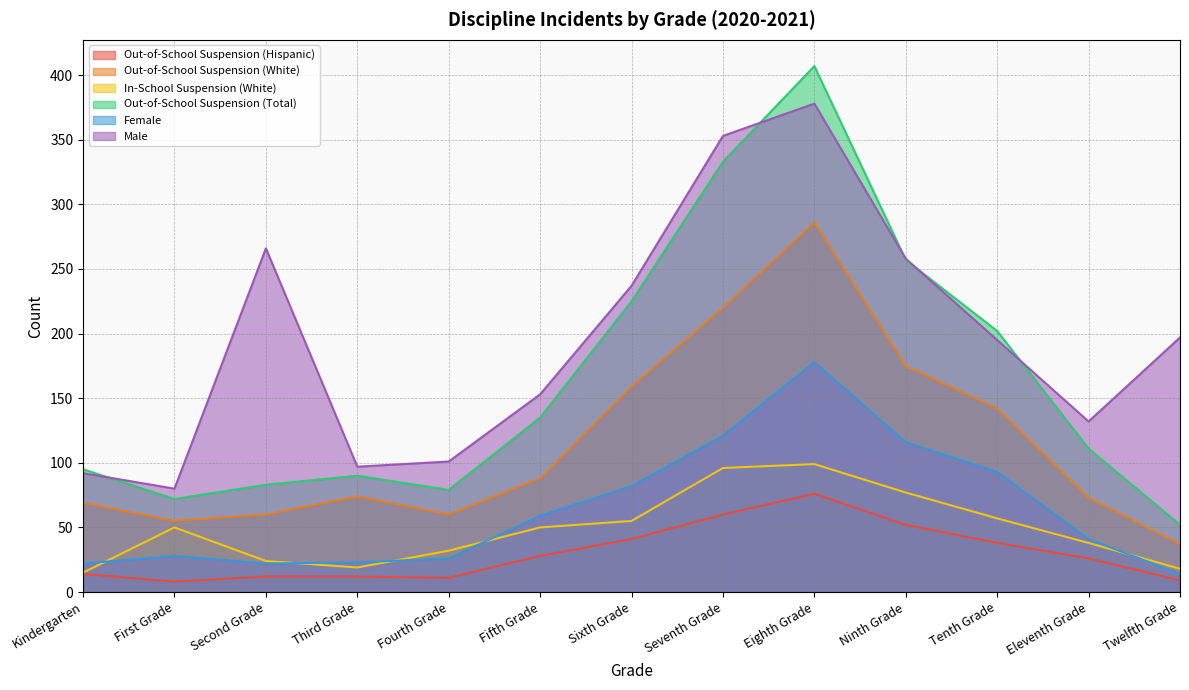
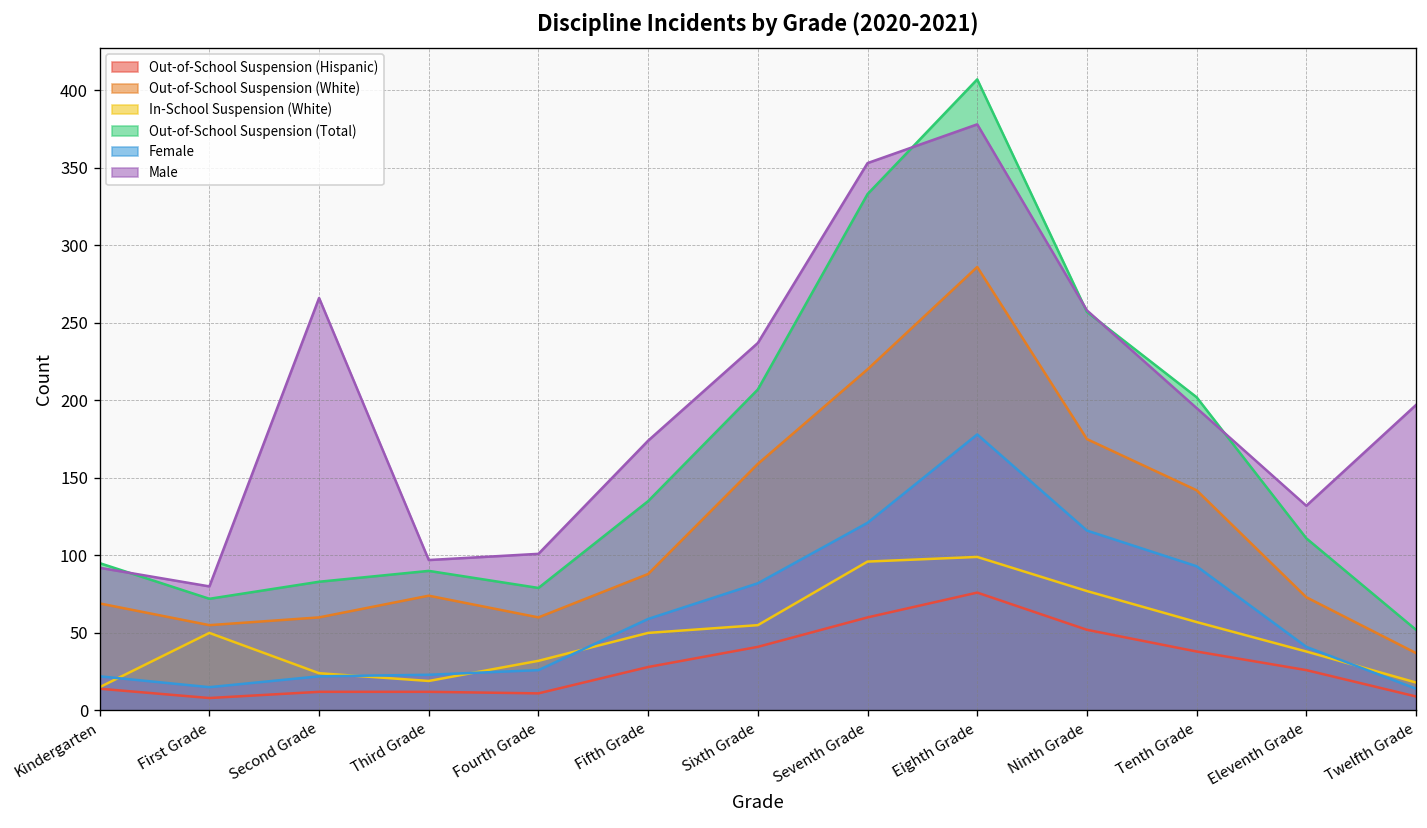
  {
    "In-School Suspension (White)": {
      "First Grade": 50,
      "Second Grade": 24,
      "Third Grade": 19,
      "Fourth Grade": 32,
      "Fifth Grade": 50,
      "Sixth Grade": 55,
      "Seventh Grade": 96,
      "Eighth Grade": 99,
      "Ninth Grade": 77,
      "Tenth Grade": 57,
      "Eleventh Grade": 38,
      "Twelfth Grade": 18
    },
    "Out-of-School Suspension (Total)": {
      "Kindergarten": 95,
      "First Grade": 72,
      "Second Grade": 83,
      "Third Grade": 90,
      "Fourth Grade": 79,
      "Fifth Grade": 135,
-     "Sixth Grade": 225,
+     "Sixth Grade": 207,
      "Seventh Grade": 333,
      "Eighth Grade": 407,
      "Tenth Grade": 202,
      "Eleventh Grade": 111,
      "Twelfth Grade": 52
    },
    "Female": {
      "Kindergarten": 22,
-     "First Grade": 28,
+     "First Grade": 15,
      "Second Grade": 22,
      "Third Grade": 23,
      "Fourth Grade": 26,
      "Fifth Grade": 59,
      "Sixth Grade": 82,
      "Seventh Grade": 121,
      "Eighth Grade": 178,
      "Ninth Grade": 116,
      "Tenth Grade": 93,
      "Eleventh Grade": 41,
      "Twelfth Grade": 14
    },
    "Male": {
      "Kindergarten": 92,
      "First Grade": 80,
      "Second Grade": 266,
      "Third Grade": 97,
      "Fourth Grade": 101,
-     "Fifth Grade": 153,
+     "Fifth Grade": 174,
      "Sixth Grade": 237,
      "Seventh Grade": 353,
      "Eighth Grade": 378,
      "Tenth Grade": 195,
      "Eleventh Grade": 132,
      "Twelfth Grade": 197
    }
  }
